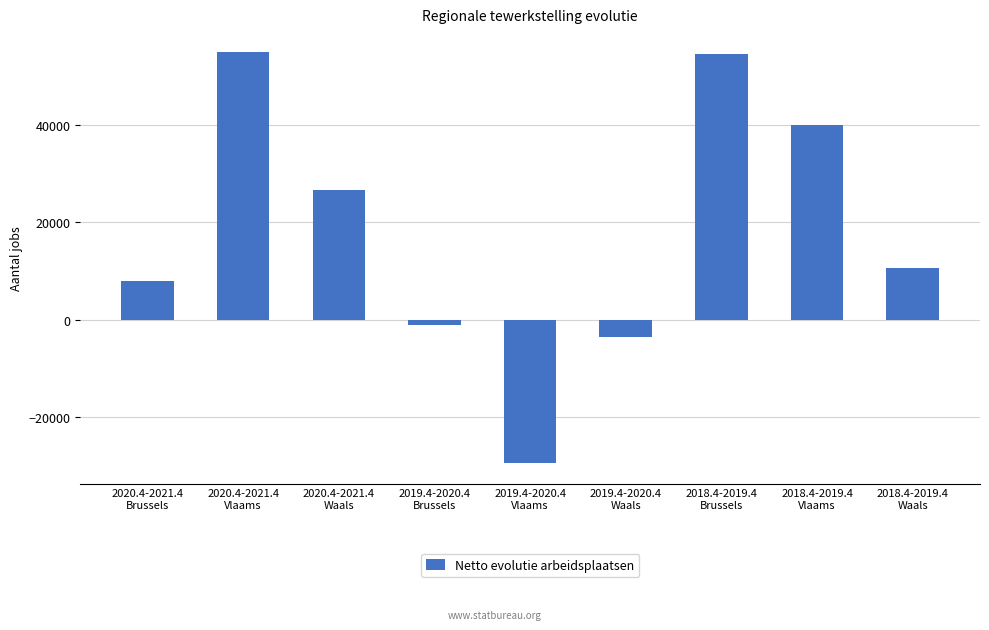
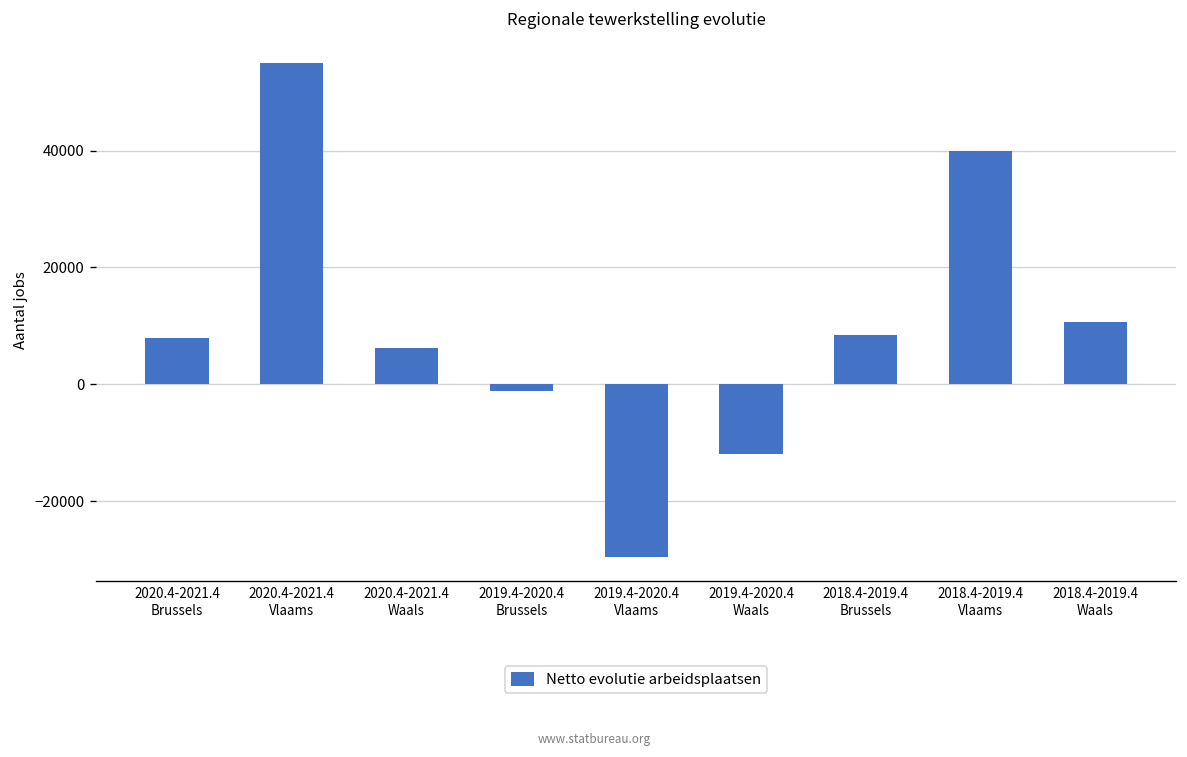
  {
    "2020.4-2021.4 Brussels": 8000,
    "2020.4-2021.4 Vlaams": 55000,
-   "2020.4-2021.4 Waals": 27000,
+   "2020.4-2021.4 Waals": 6000,
    "2019.4-2020.4 Brussels": -1000,
    "2019.4-2020.4 Vlaams": -29000,
-   "2019.4-2020.4 Waals": -3000,
-   "2018.4-2019.4 Brussels": 55000,
+   "2019.4-2020.4 Waals": -12000,
+   "2018.4-2019.4 Brussels": 8000,
    "2018.4-2019.4 Vlaams": 40000,
    "2018.4-2019.4 Waals": 11000
  }
